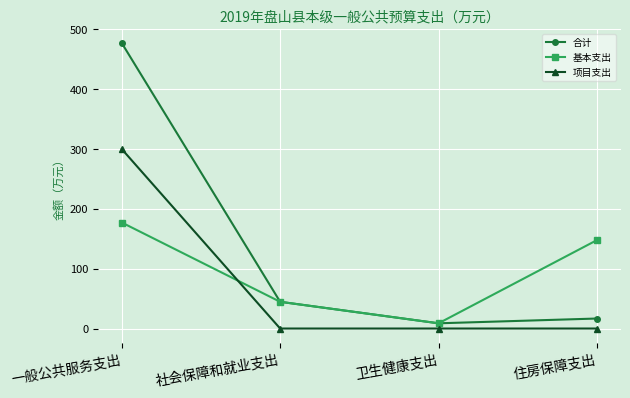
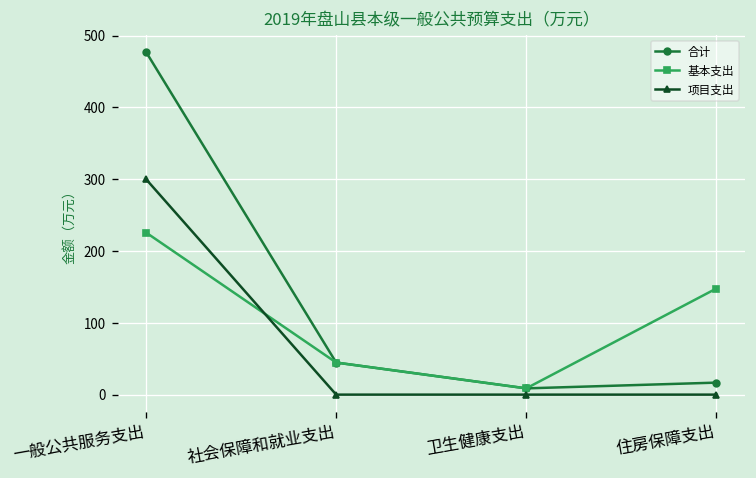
  {
    "基本支出": {
-     "一般公共服务支出": 180,
+     "一般公共服务支出": 230,
      "住房保障支出": 150
    }
  }
